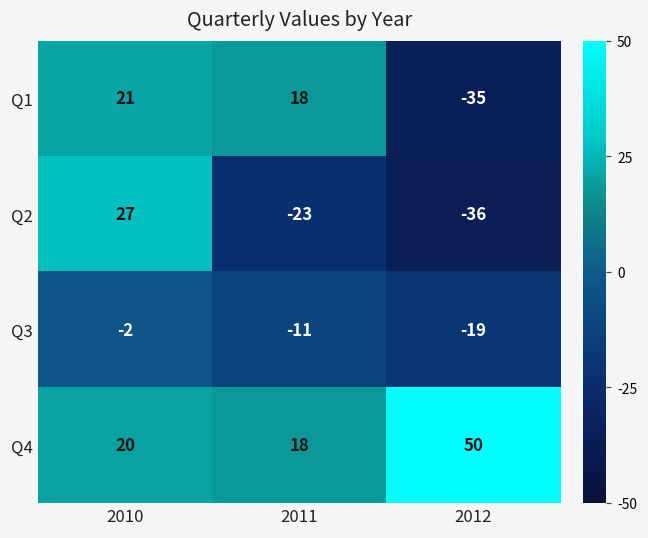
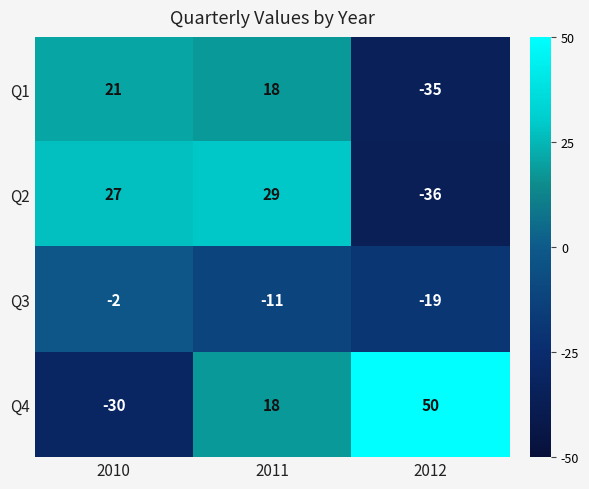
  {
    "Q1": {
      "2010": 21,
      "2011": 18,
      "2012": -35
    },
    "Q2": {
      "2010": 27,
-     "2011": -23,
+     "2011": 29,
      "2012": -36
    },
    "Q3": {
      "2010": -2,
      "2011": -11,
      "2012": -19
    },
    "Q4": {
-     "2010": 20,
+     "2010": -30,
      "2011": 18,
      "2012": 50
    }
  }
